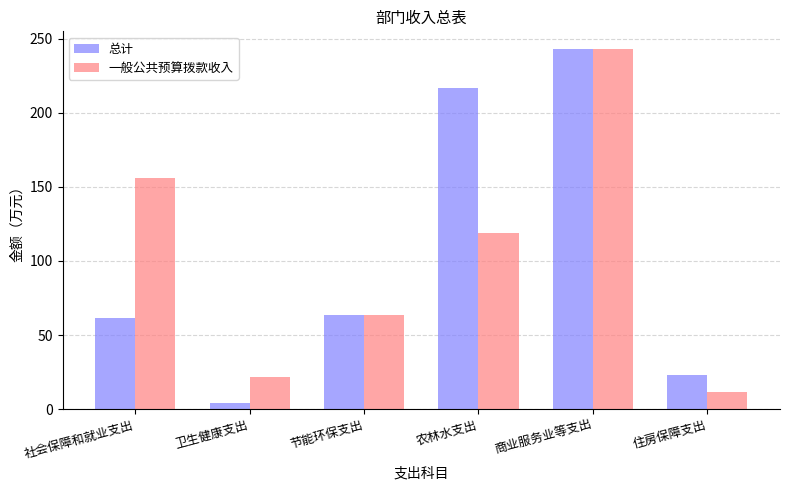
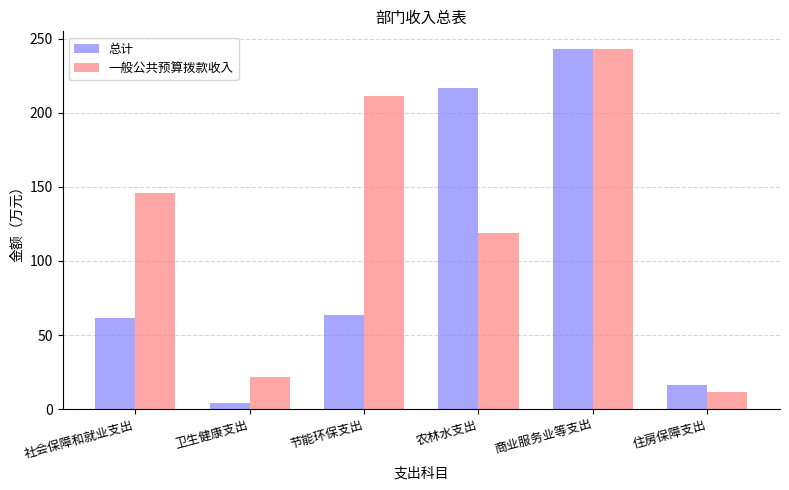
  {
    "总计": {
      "社会保障和就业支出": 61,
      "卫生健康支出": 4,
      "节能环保支出": 63,
      "农林水支出": 217,
      "商业服务业等支出": 243,
-     "住房保障支出": 23
+     "住房保障支出": 16
    },
    "一般公共预算拨款收入": {
-     "社会保障和就业支出": 156,
+     "社会保障和就业支出": 146,
      "卫生健康支出": 22,
-     "节能环保支出": 63,
+     "节能环保支出": 211,
      "农林水支出": 119,
      "商业服务业等支出": 243,
      "住房保障支出": 12
    }
  }
